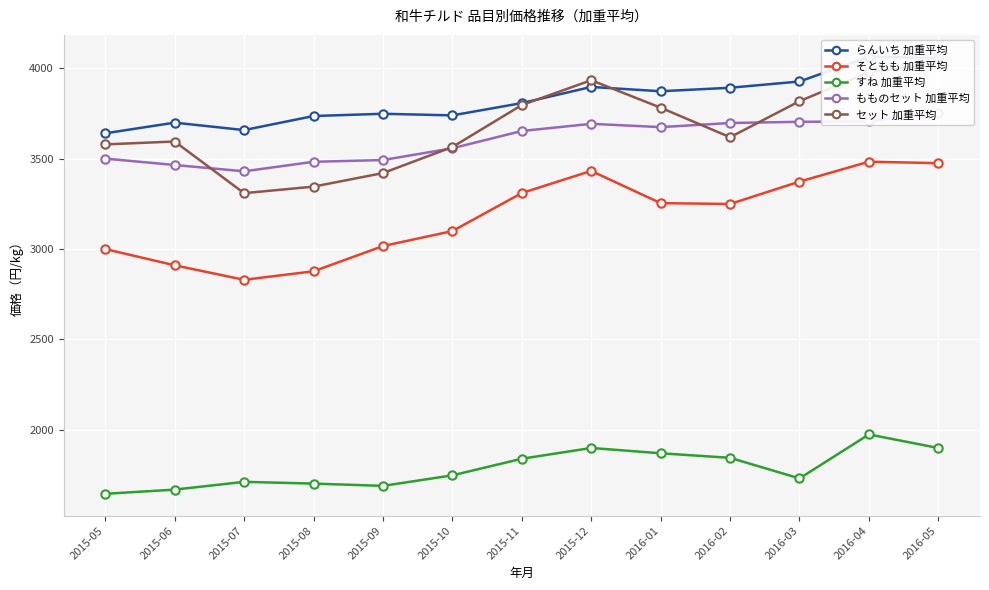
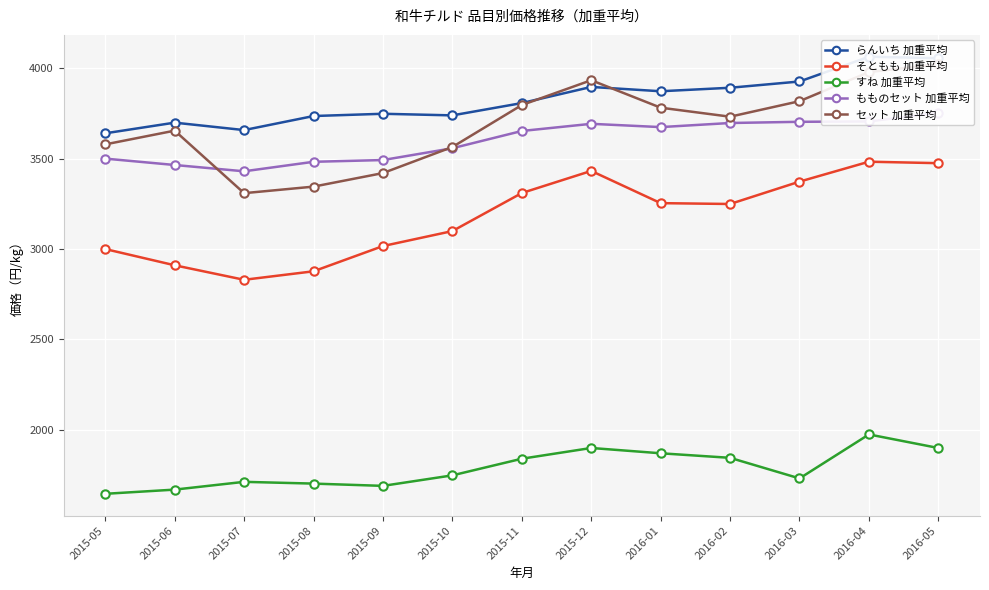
  {
    "らんいち 加重平均": {
      "2015-05": 3640,
      "2015-06": 3700,
      "2015-07": 3660,
      "2015-08": 3740,
      "2015-09": 3750,
      "2015-10": 3740,
      "2015-12": 3900,
      "2016-01": 3870,
      "2016-02": 3890,
      "2016-03": 3930
    },
    "そともも 加重平均": {
      "2015-05": 3000,
      "2015-06": 2910,
      "2015-07": 2830,
      "2015-08": 2880,
      "2015-09": 3020,
      "2015-10": 3100,
      "2015-11": 3310,
      "2015-12": 3430,
      "2016-01": 3250,
      "2016-02": 3250,
      "2016-03": 3370,
      "2016-04": 3480,
      "2016-05": 3480
    },
    "すね 加重平均": {
      "2015-05": 1650,
      "2015-06": 1670,
      "2015-07": 1710,
      "2015-08": 1700,
      "2015-09": 1690,
      "2015-10": 1750,
      "2015-11": 1840,
      "2015-12": 1900,
      "2016-01": 1870,
      "2016-02": 1850,
      "2016-03": 1730,
      "2016-04": 1970,
      "2016-05": 1900
    },
    "もものセット 加重平均": {
      "2015-05": 3500,
      "2015-06": 3470,
      "2015-07": 3430,
      "2015-08": 3480,
      "2015-09": 3490,
      "2015-11": 3650,
      "2015-12": 3690,
      "2016-01": 3680,
      "2016-02": 3700,
      "2016-03": 3700
    },
    "セット 加重平均": {
      "2015-05": 3580,
-     "2015-06": 3600,
+     "2015-06": 3660,
      "2015-07": 3310,
      "2015-08": 3350,
      "2015-09": 3420,
      "2015-12": 3930,
      "2016-01": 3780,
-     "2016-02": 3620,
+     "2016-02": 3730,
      "2016-03": 3820
    }
  }
